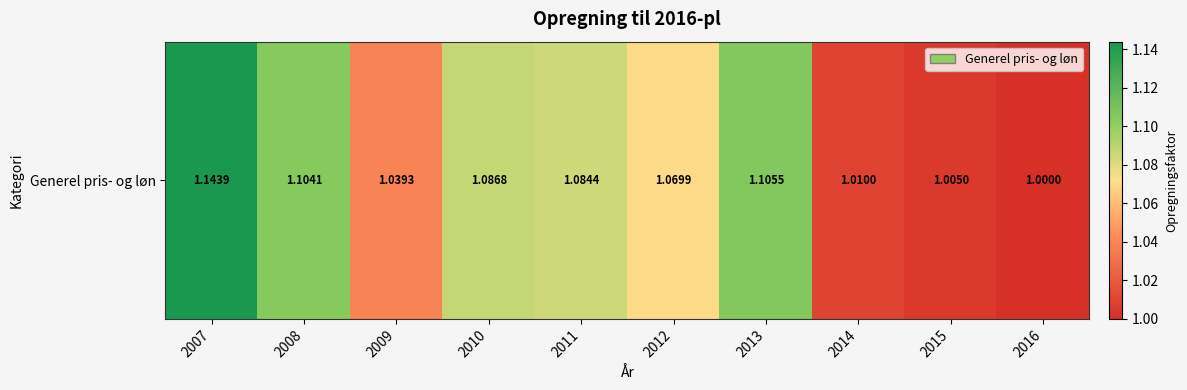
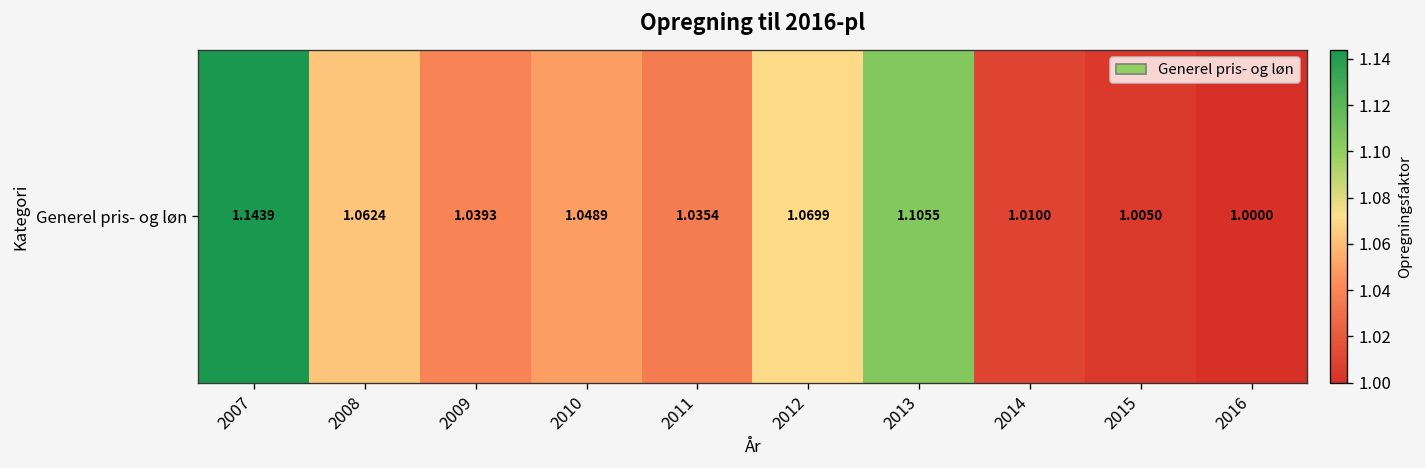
  {
    "Generel pris- og løn": {
      "2007": 1.1439,
-     "2008": 1.1041,
+     "2008": 1.0624,
      "2009": 1.0393,
-     "2010": 1.0868,
-     "2011": 1.0844,
+     "2010": 1.0489,
+     "2011": 1.0354,
      "2012": 1.0699,
      "2013": 1.1055,
      "2014": 1.0100,
      "2015": 1.0050,
      "2016": 1.0000
    }
  }
